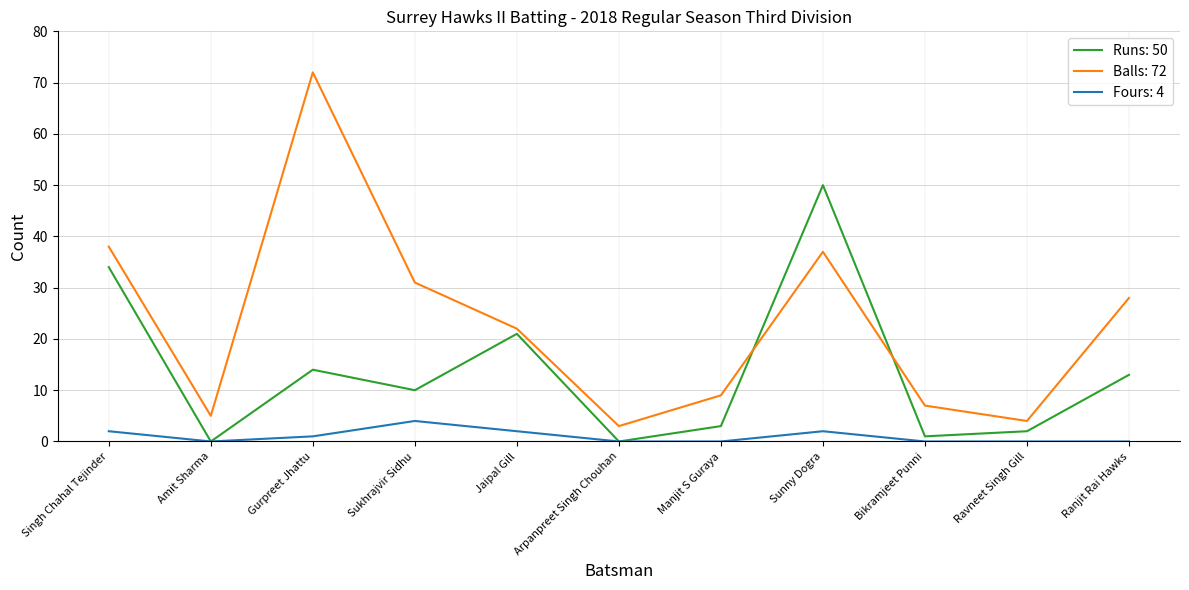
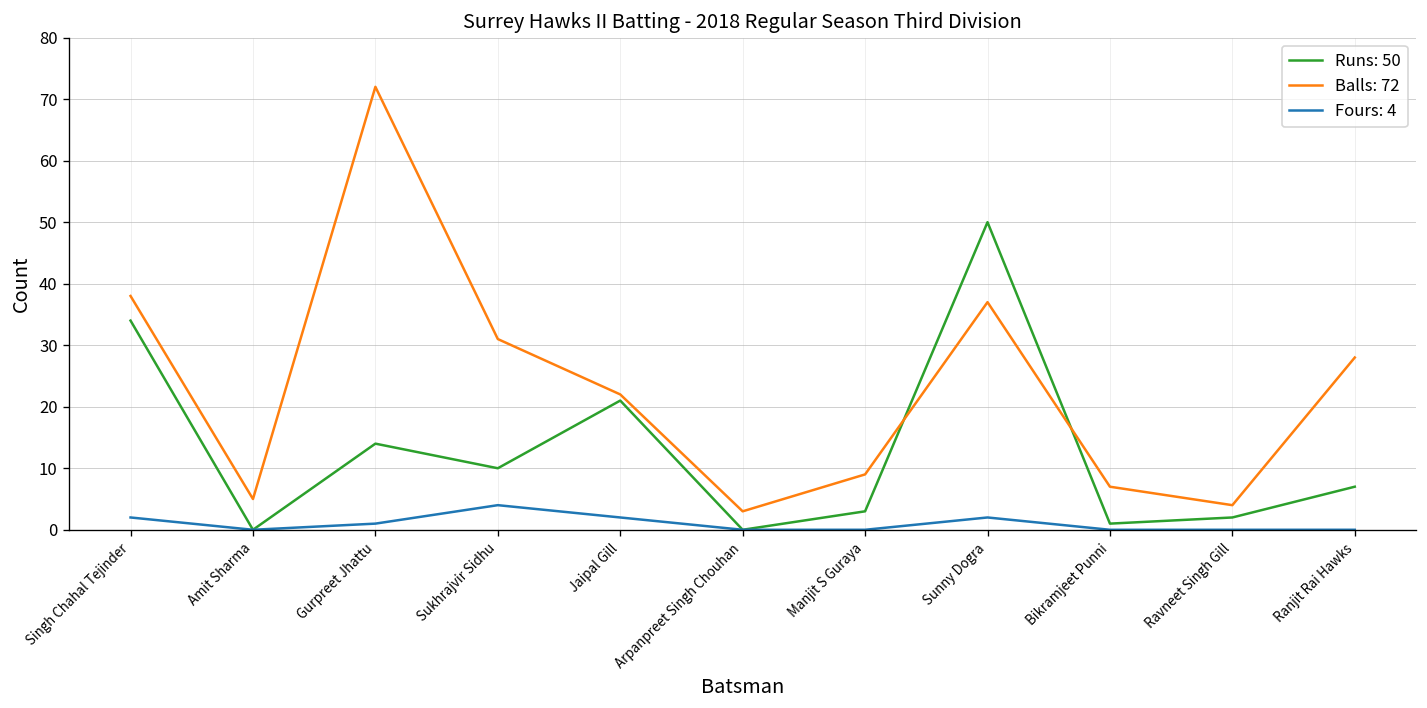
  {
    "Runs: 50": {
      "Singh Chahal Tejinder": 34,
      "Gurpreet Jhattu": 14,
      "Sukhrajvir Sidhu": 10,
      "Jaipal Gill": 21,
      "Manjit S Guraya": 3,
      "Sunny Dogra": 50,
      "Bikramjeet Punni": 1,
      "Ravneet Singh Gill": 2,
-     "Ranjit Rai Hawks": 13
+     "Ranjit Rai Hawks": 7
    },
    "Balls: 72": {
      "Singh Chahal Tejinder": 38,
      "Amit Sharma": 5,
      "Gurpreet Jhattu": 72,
      "Sukhrajvir Sidhu": 31,
      "Jaipal Gill": 22,
      "Arpanpreet Singh Chouhan": 3,
      "Manjit S Guraya": 9,
      "Sunny Dogra": 37,
      "Bikramjeet Punni": 7,
      "Ravneet Singh Gill": 4,
      "Ranjit Rai Hawks": 28
    },
    "Fours: 4": {
      "Singh Chahal Tejinder": 2,
      "Gurpreet Jhattu": 1,
      "Sukhrajvir Sidhu": 4,
      "Jaipal Gill": 2,
      "Manjit S Guraya": 0,
      "Sunny Dogra": 2,
      "Bikramjeet Punni": 0,
      "Ravneet Singh Gill": 0,
      "Ranjit Rai Hawks": 0
    }
  }
